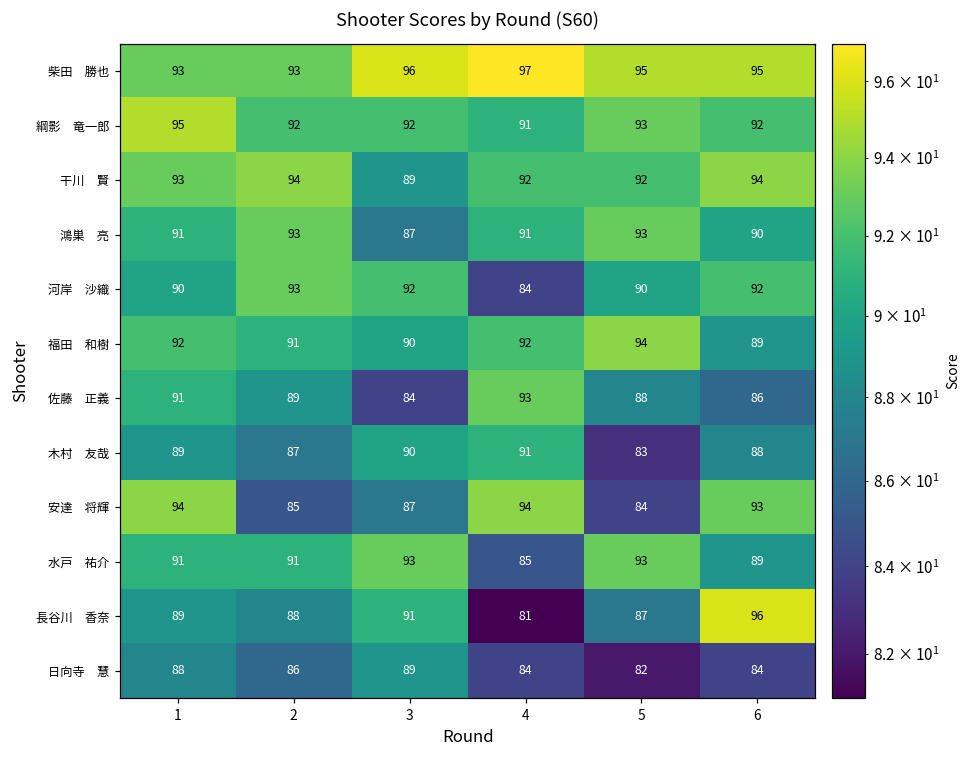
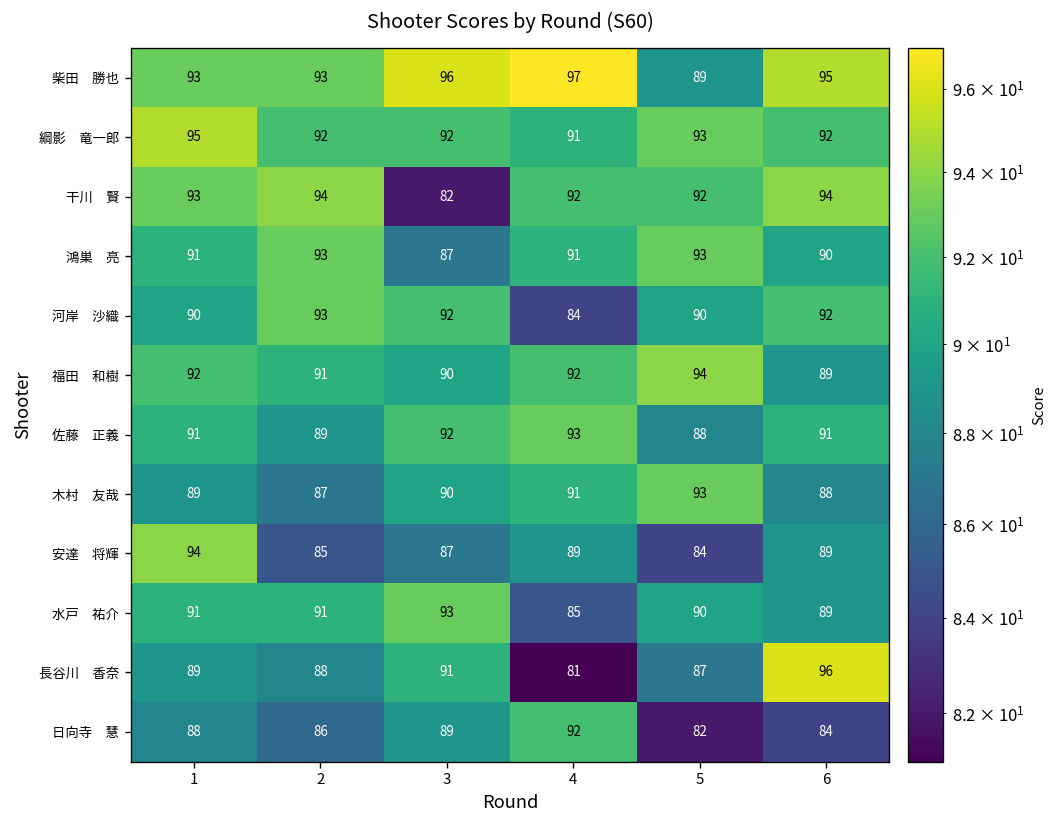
  {
    "柴田 勝也": {
      "1": 93,
      "2": 93,
      "3": 96,
      "4": 97,
-     "5": 95,
+     "5": 89,
      "6": 95
    },
    "綱影 竜一郎": {
      "1": 95,
      "2": 92,
      "3": 92,
      "4": 91,
      "5": 93,
      "6": 92
    },
    "干川 賢": {
      "1": 93,
      "2": 94,
-     "3": 89,
+     "3": 82,
      "4": 92,
      "5": 92,
      "6": 94
    },
    "鴻巣 亮": {
      "1": 91,
      "2": 93,
      "3": 87,
      "4": 91,
      "5": 93,
      "6": 90
    },
    "河岸 沙織": {
      "1": 90,
      "2": 93,
      "3": 92,
      "4": 84,
      "5": 90,
      "6": 92
    },
    "福田 和樹": {
      "1": 92,
      "2": 91,
      "3": 90,
      "4": 92,
      "5": 94,
      "6": 89
    },
    "佐藤 正義": {
      "1": 91,
      "2": 89,
-     "3": 84,
+     "3": 92,
      "4": 93,
      "5": 88,
-     "6": 86
+     "6": 91
    },
    "木村 友哉": {
      "1": 89,
      "2": 87,
      "3": 90,
      "4": 91,
-     "5": 83,
+     "5": 93,
      "6": 88
    },
    "安達 将輝": {
      "1": 94,
      "2": 85,
      "3": 87,
-     "4": 94,
+     "4": 89,
      "5": 84,
-     "6": 93
+     "6": 89
    },
    "水戸 祐介": {
      "1": 91,
      "2": 91,
      "3": 93,
      "4": 85,
-     "5": 93,
+     "5": 90,
      "6": 89
    },
    "長谷川 香奈": {
      "1": 89,
      "2": 88,
      "3": 91,
      "4": 81,
      "5": 87,
      "6": 96
    },
    "日向寺 慧": {
      "1": 88,
      "2": 86,
      "3": 89,
-     "4": 84,
+     "4": 92,
      "5": 82,
      "6": 84
    }
  }
